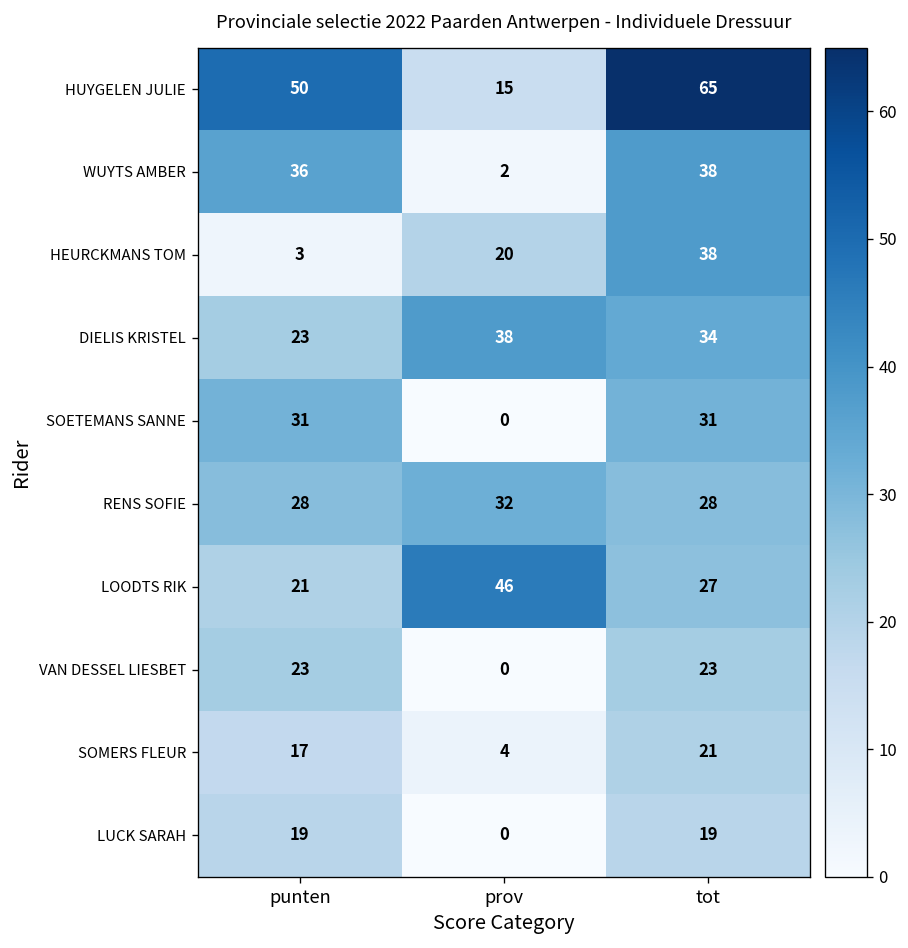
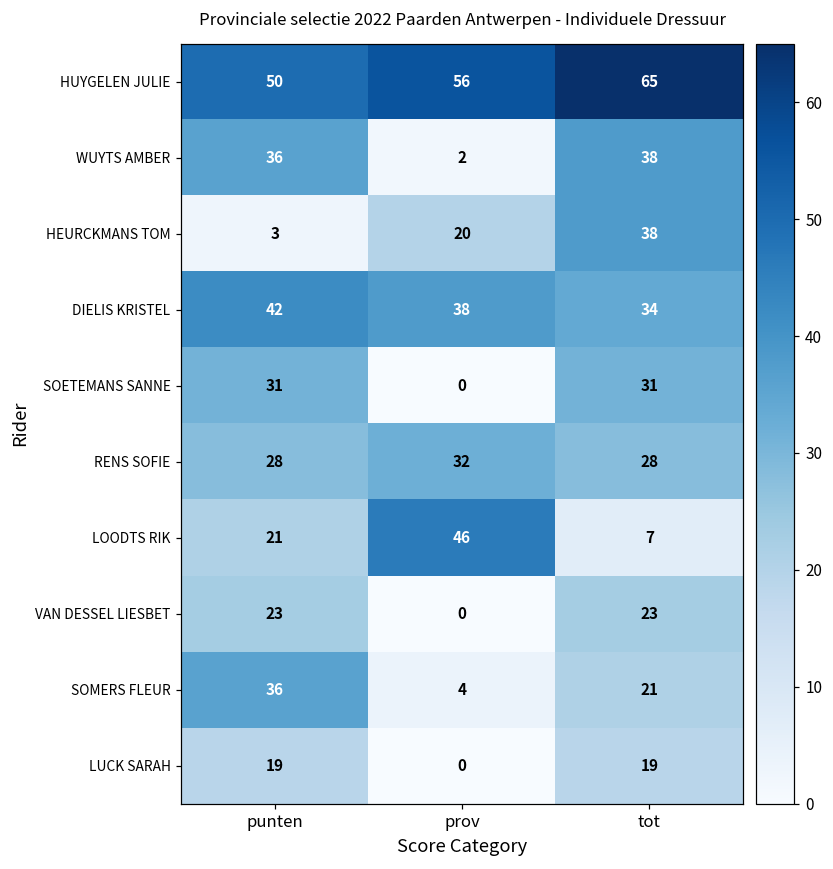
  {
    "HUYGELEN JULIE": {
      "punten": 50,
-     "prov": 15,
+     "prov": 56,
      "tot": 65
    },
    "WUYTS AMBER": {
      "punten": 36,
      "prov": 2,
      "tot": 38
    },
    "HEURCKMANS TOM": {
      "punten": 3,
      "prov": 20,
      "tot": 38
    },
    "DIELIS KRISTEL": {
-     "punten": 23,
+     "punten": 42,
      "prov": 38,
      "tot": 34
    },
    "SOETEMANS SANNE": {
      "punten": 31,
      "prov": 0,
      "tot": 31
    },
    "RENS SOFIE": {
      "punten": 28,
      "prov": 32,
      "tot": 28
    },
    "LOODTS RIK": {
      "punten": 21,
      "prov": 46,
-     "tot": 27
+     "tot": 7
    },
    "VAN DESSEL LIESBET": {
      "punten": 23,
      "prov": 0,
      "tot": 23
    },
    "SOMERS FLEUR": {
-     "punten": 17,
+     "punten": 36,
      "prov": 4,
      "tot": 21
    },
    "LUCK SARAH": {
      "punten": 19,
      "prov": 0,
      "tot": 19
    }
  }
